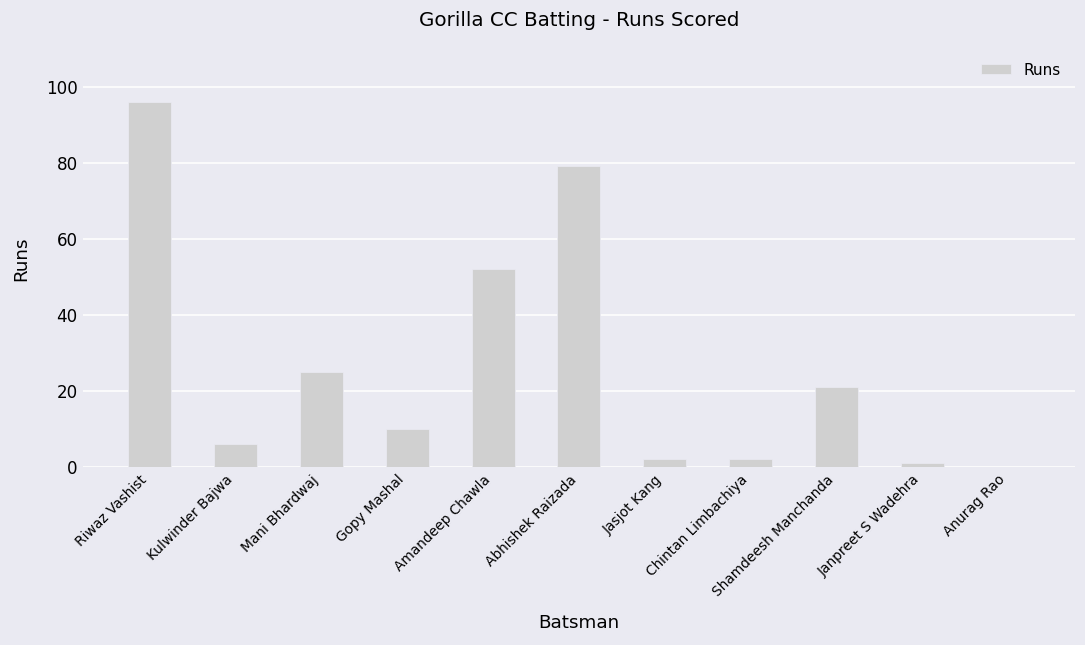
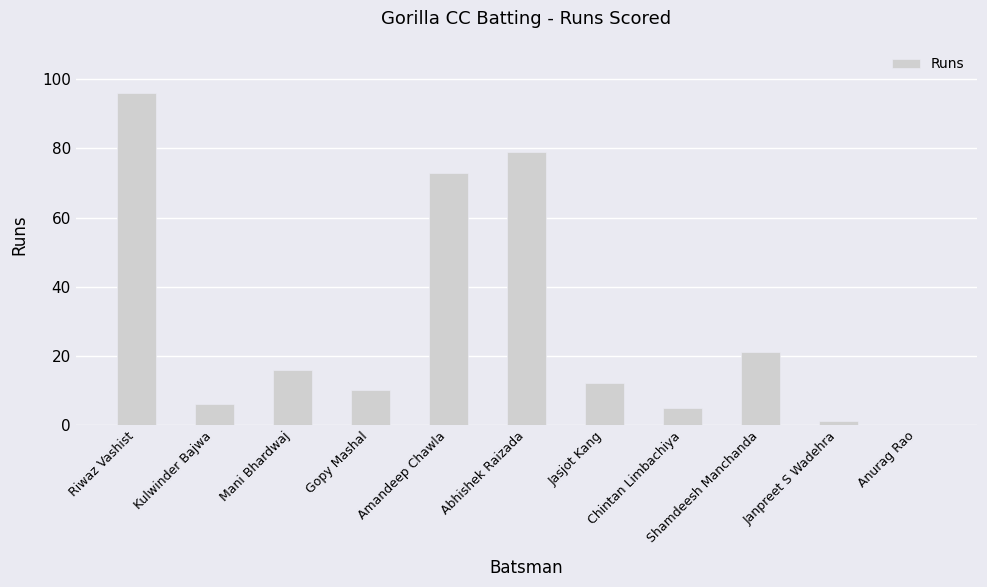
  {
    "Riwaz Vashist": 96,
    "Kulwinder Bajwa": 6,
-   "Mani Bhardwaj": 25,
+   "Mani Bhardwaj": 16,
    "Gopy Mashal": 10,
-   "Amandeep Chawla": 52,
+   "Amandeep Chawla": 73,
    "Abhishek Raizada": 79,
-   "Jasjot Kang": 2,
-   "Chintan Limbachiya": 2,
+   "Jasjot Kang": 12,
+   "Chintan Limbachiya": 5,
    "Shamdeesh Manchanda": 21,
    "Janpreet S Wadehra": 1,
    "Anurag Rao": 0
  }
